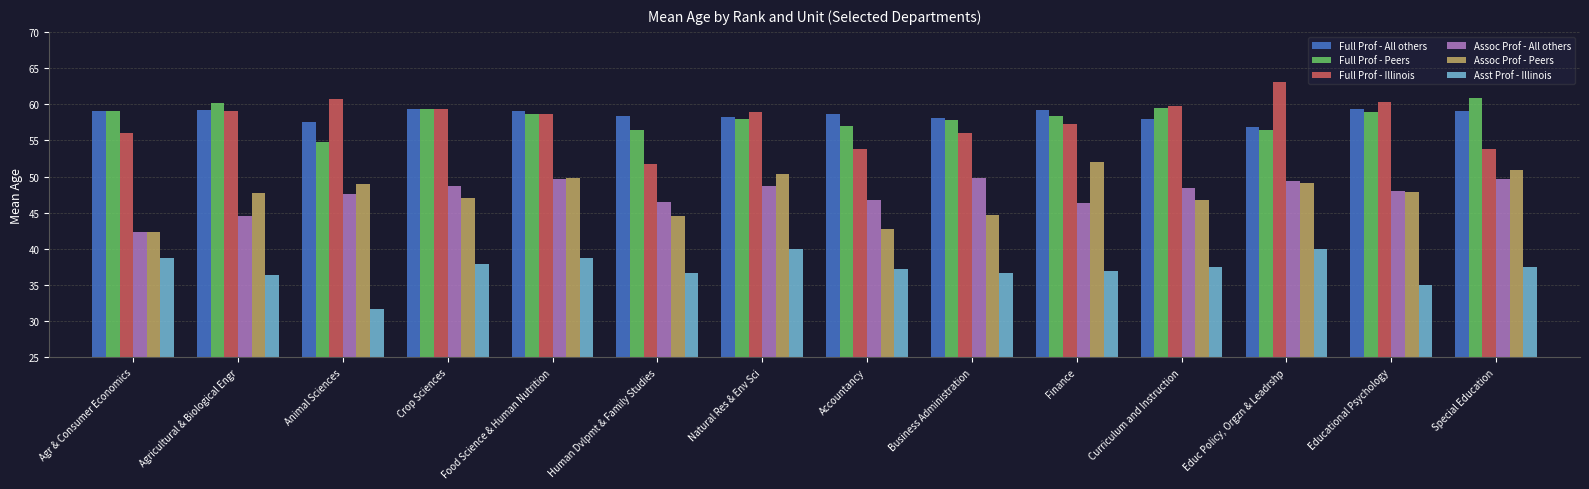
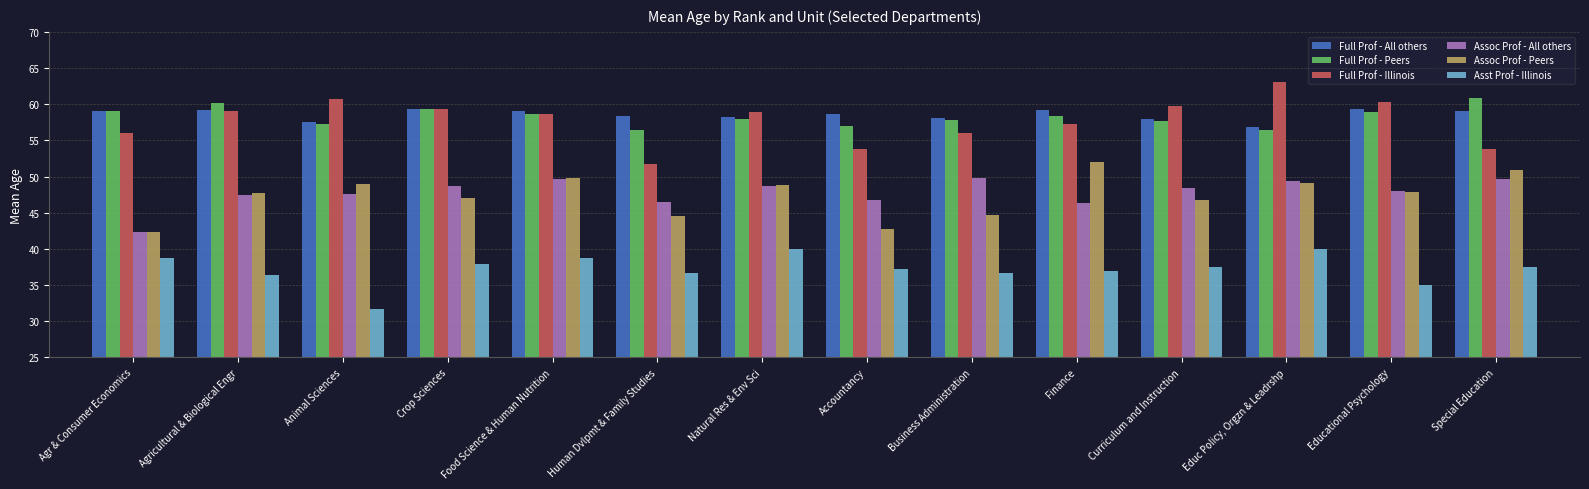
  {
    "Full Prof - All others": {
      "Agr & Consumer Economics": 59,
      "Agricultural & Biological Engr": 59,
      "Animal Sciences": 58,
      "Crop Sciences": 59,
      "Food Science & Human Nutrition": 59,
      "Human Dvlpmt & Family Studies": 58,
      "Natural Res & Env Sci": 58,
      "Accountancy": 59,
      "Business Administration": 58,
      "Finance": 59,
      "Curriculum and Instruction": 58,
      "Educ Policy, Orgzn & Leadrshp": 57,
      "Educational Psychology": 59,
      "Special Education": 59
    },
    "Full Prof - Peers": {
      "Agr & Consumer Economics": 59,
      "Agricultural & Biological Engr": 60,
-     "Animal Sciences": 55,
+     "Animal Sciences": 57,
      "Crop Sciences": 59,
      "Food Science & Human Nutrition": 59,
      "Human Dvlpmt & Family Studies": 57,
      "Natural Res & Env Sci": 58,
      "Accountancy": 57,
      "Business Administration": 58,
      "Finance": 58,
-     "Curriculum and Instruction": 60,
+     "Curriculum and Instruction": 58,
      "Educ Policy, Orgzn & Leadrshp": 57,
      "Educational Psychology": 59,
      "Special Education": 61
    },
    "Full Prof - Illinois": {
      "Agr & Consumer Economics": 56,
      "Agricultural & Biological Engr": 59,
      "Animal Sciences": 61,
      "Crop Sciences": 59,
      "Food Science & Human Nutrition": 59,
      "Human Dvlpmt & Family Studies": 52,
      "Natural Res & Env Sci": 59,
      "Accountancy": 54,
      "Business Administration": 56,
      "Finance": 57,
      "Curriculum and Instruction": 60,
      "Educ Policy, Orgzn & Leadrshp": 63,
      "Educational Psychology": 60,
      "Special Education": 54
    },
    "Assoc Prof - All others": {
      "Agr & Consumer Economics": 42,
-     "Agricultural & Biological Engr": 45,
+     "Agricultural & Biological Engr": 47,
      "Animal Sciences": 48,
      "Crop Sciences": 49,
      "Food Science & Human Nutrition": 50,
      "Human Dvlpmt & Family Studies": 47,
      "Natural Res & Env Sci": 49,
      "Accountancy": 47,
      "Business Administration": 50,
      "Finance": 46,
      "Curriculum and Instruction": 48,
      "Educ Policy, Orgzn & Leadrshp": 49,
      "Educational Psychology": 48,
      "Special Education": 50
    },
    "Assoc Prof - Peers": {
      "Agr & Consumer Economics": 42,
      "Agricultural & Biological Engr": 48,
      "Animal Sciences": 49,
      "Crop Sciences": 47,
      "Food Science & Human Nutrition": 50,
      "Human Dvlpmt & Family Studies": 45,
-     "Natural Res & Env Sci": 50,
+     "Natural Res & Env Sci": 49,
      "Accountancy": 43,
      "Business Administration": 45,
      "Finance": 52,
      "Curriculum and Instruction": 47,
      "Educ Policy, Orgzn & Leadrshp": 49,
      "Educational Psychology": 48,
      "Special Education": 51
    },
    "Asst Prof - Illinois": {
      "Agr & Consumer Economics": 39,
      "Agricultural & Biological Engr": 36,
      "Animal Sciences": 32,
      "Crop Sciences": 38,
      "Food Science & Human Nutrition": 39,
      "Human Dvlpmt & Family Studies": 37,
      "Natural Res & Env Sci": 40,
      "Accountancy": 37,
      "Business Administration": 37,
      "Finance": 37,
      "Curriculum and Instruction": 38,
      "Educ Policy, Orgzn & Leadrshp": 40,
      "Educational Psychology": 35,
      "Special Education": 38
    }
  }
